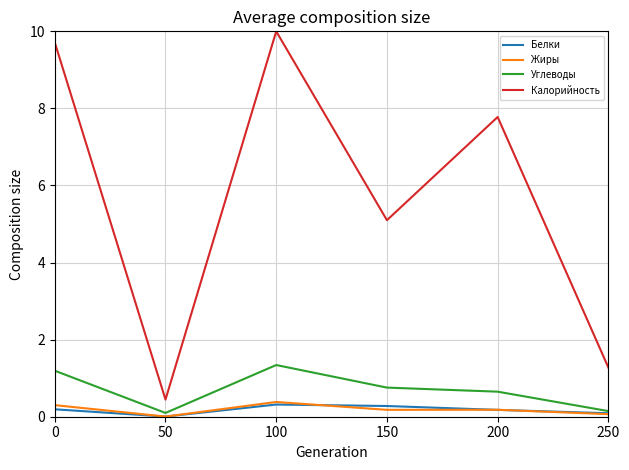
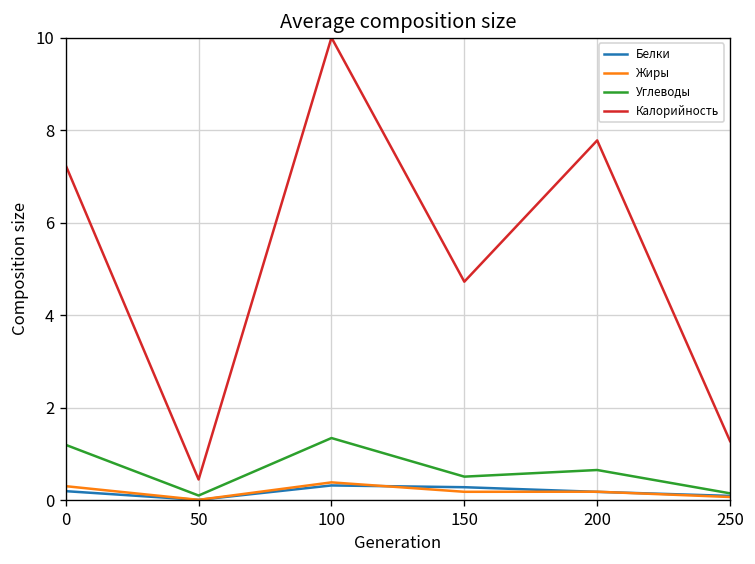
  {
    "Белки": {
      "0": 0.2,
      "150": 0.3
    },
    "Жиры": {
      "0": 0.3,
      "150": 0.2
    },
    "Углеводы": {
      "0": 1.2,
      "50": 0.1,
      "100": 1.3,
-     "150": 0.8,
+     "150": 0.5,
      "200": 0.6
    },
    "Калорийность": {
-     "0": 9.7,
+     "0": 7.2,
      "50": 0.4,
      "100": 10.0,
-     "150": 5.1,
+     "150": 4.7,
      "200": 7.8,
      "250": 1.3
    }
  }
